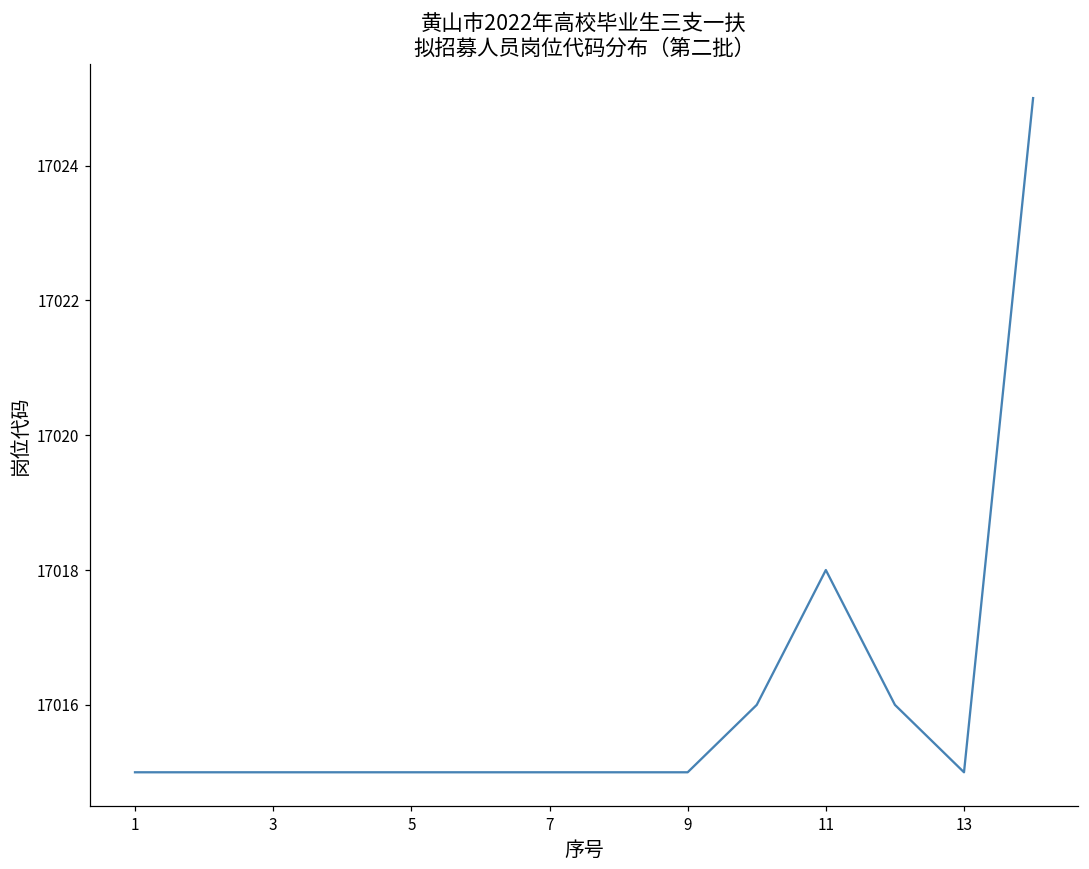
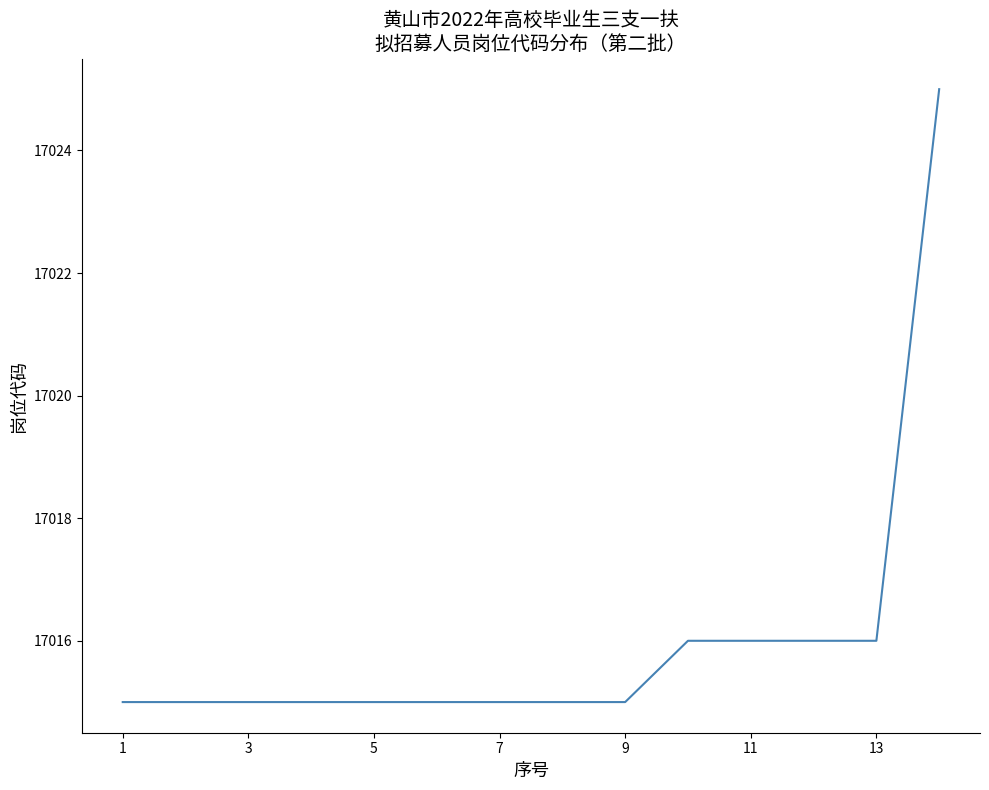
  {
    "1": 17015,
    "3": 17015,
    "5": 17015,
    "7": 17015,
    "9": 17015,
-   "11": 17018,
-   "13": 17015
+   "11": 17016,
+   "13": 17016
  }
